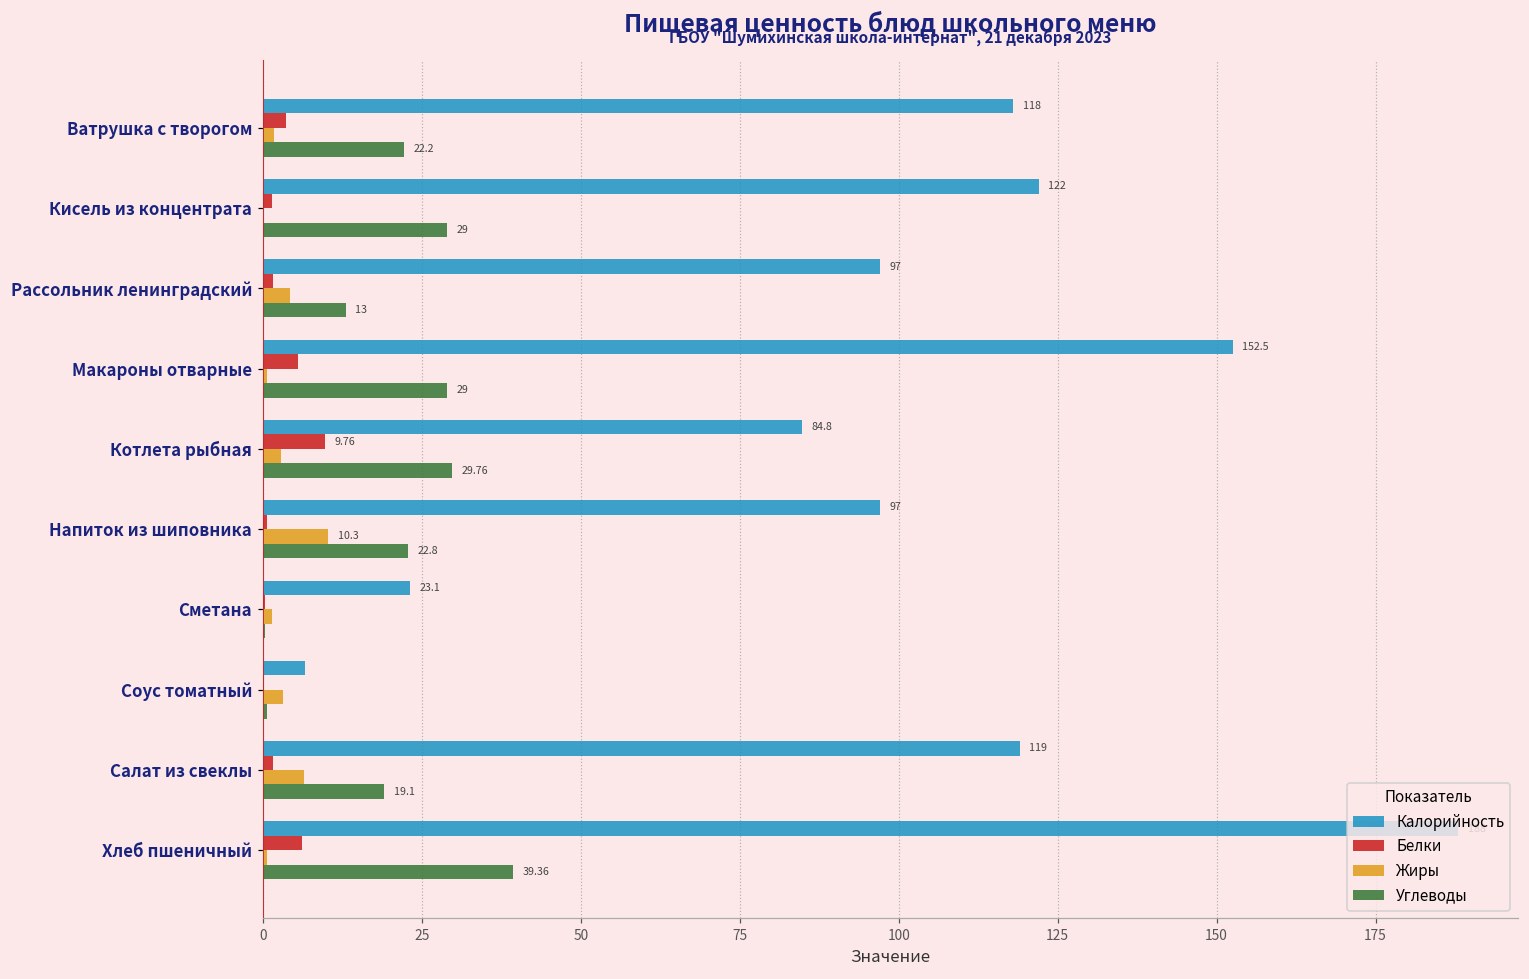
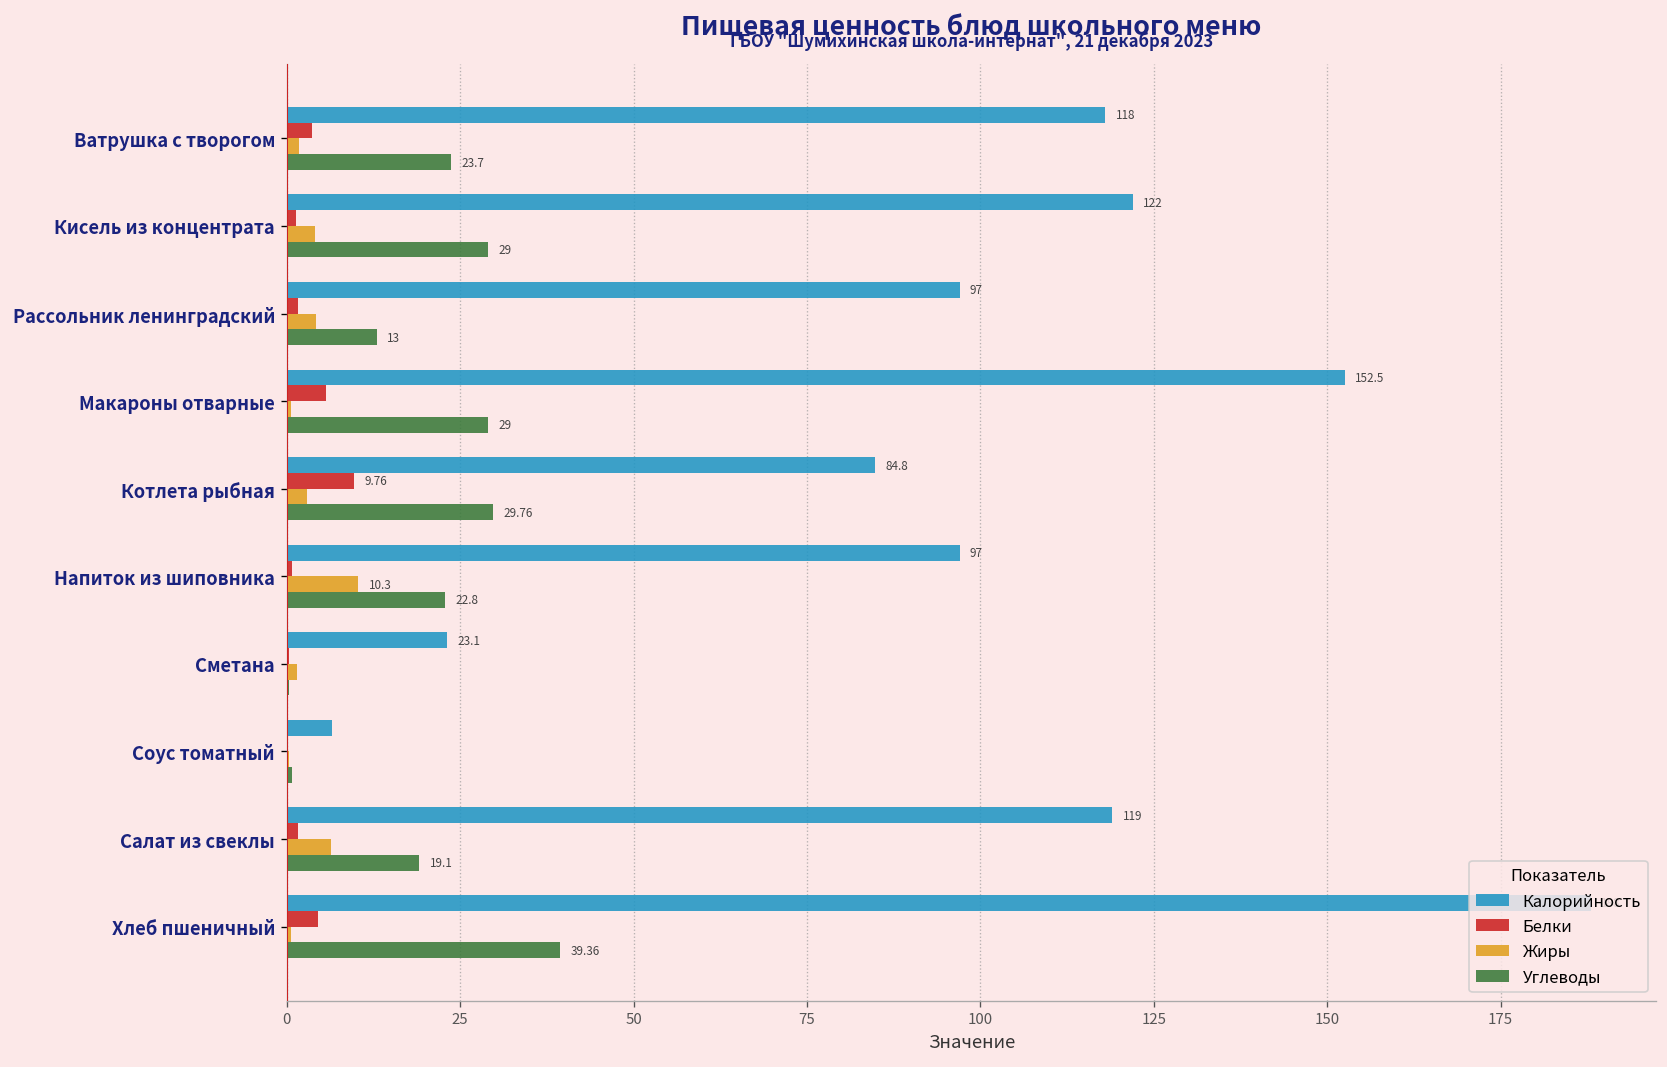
  {
    "Калорийность": {
      "Ватрушка с творогом": 118,
      "Кисель из концентрата": 122,
      "Рассольник ленинградский": 97,
      "Макароны отварные": 152.5,
      "Котлета рыбная": 84.8,
      "Напиток из шиповника": 97,
      "Сметана": 23.1,
      "Салат из свеклы": 119
    },
    "Белки": {
      "Ватрушка с творогом": 4,
      "Кисель из концентрата": 1,
      "Рассольник ленинградский": 2,
      "Макароны отварные": 6,
      "Напиток из шиповника": 1,
      "Салат из свеклы": 2,
-     "Хлеб пшеничный": 6
+     "Хлеб пшеничный": 5
    },
    "Жиры": {
      "Ватрушка с творогом": 2,
-     "Кисель из концентрата": 0,
+     "Кисель из концентрата": 4,
      "Рассольник ленинградский": 4,
      "Макароны отварные": 1,
      "Котлета рыбная": 3,
      "Сметана": 2,
-     "Соус томатный": 3,
+     "Соус томатный": 0,
      "Салат из свеклы": 6,
      "Хлеб пшеничный": 1
    },
    "Углеводы": {
-     "Ватрушка с творогом": 22.2,
+     "Ватрушка с творогом": 23.7,
      "Кисель из концентрата": 29,
      "Рассольник ленинградский": 13,
      "Макароны отварные": 29,
      "Котлета рыбная": 29.76,
      "Напиток из шиповника": 22.8,
      "Салат из свеклы": 19.1,
      "Хлеб пшеничный": 39.36
    }
  }
